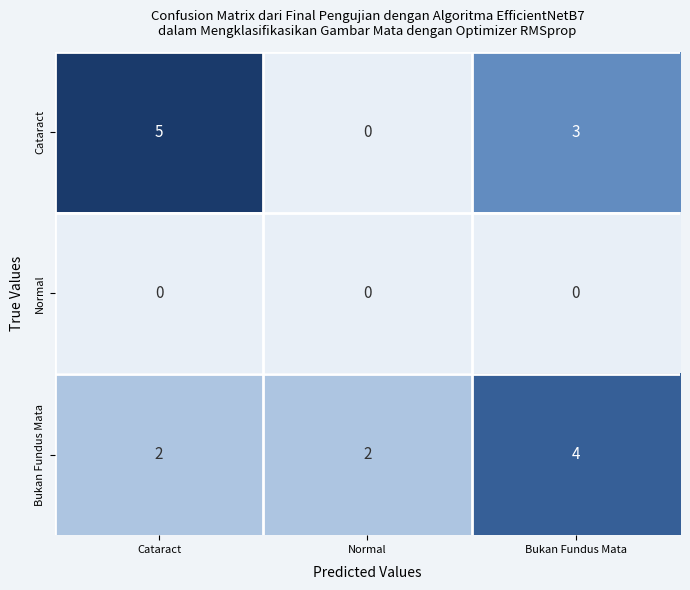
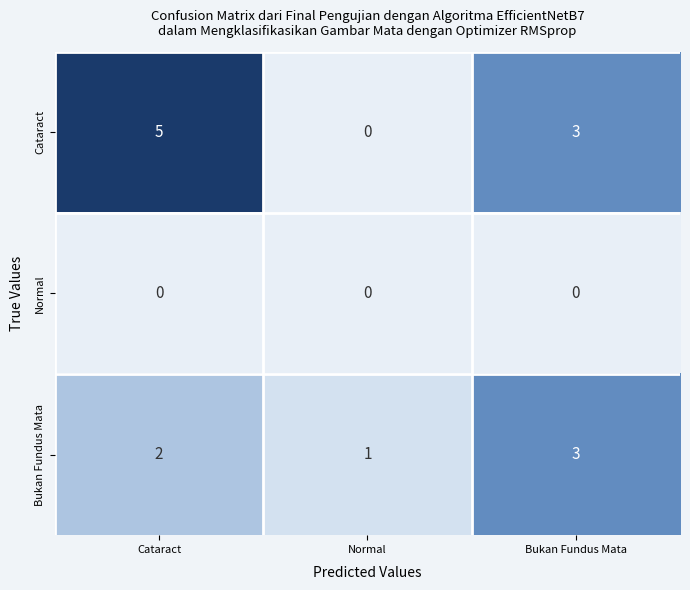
  {
    "Cataract": {
      "Cataract": 5,
      "Normal": 0,
      "Bukan Fundus Mata": 3
    },
    "Normal": {
      "Cataract": 0,
      "Normal": 0,
      "Bukan Fundus Mata": 0
    },
    "Bukan Fundus Mata": {
      "Cataract": 2,
-     "Normal": 2,
-     "Bukan Fundus Mata": 4
+     "Normal": 1,
+     "Bukan Fundus Mata": 3
    }
  }
